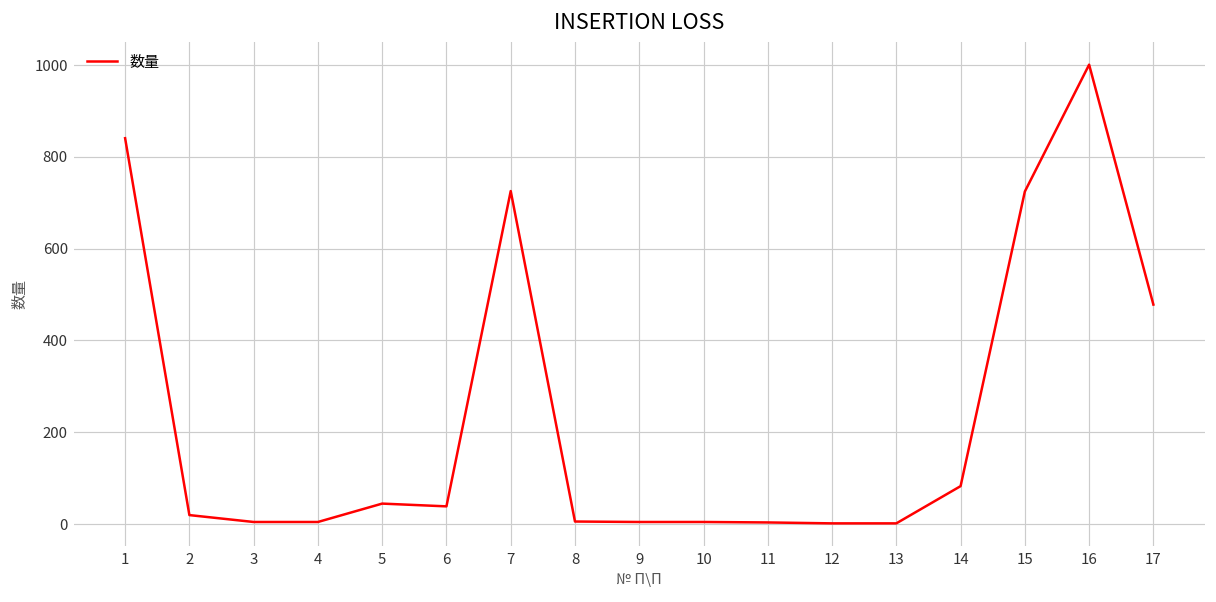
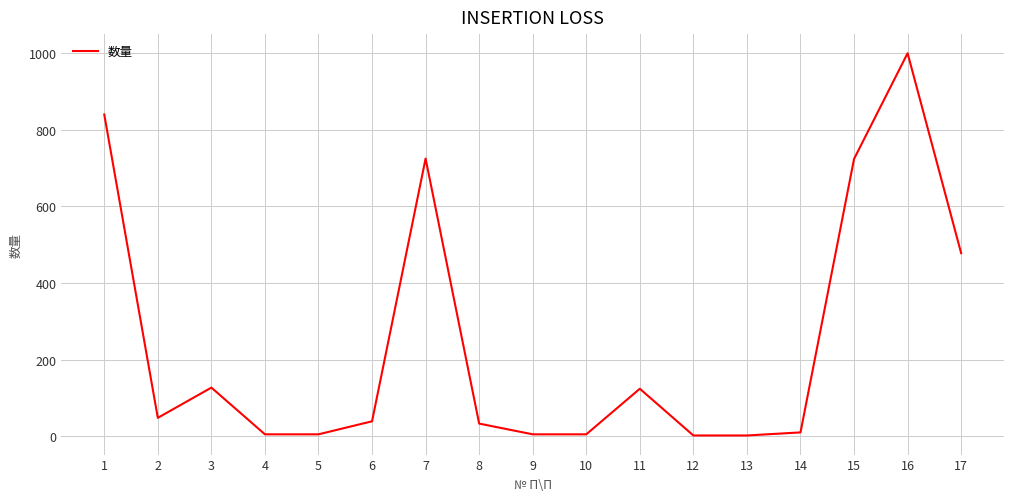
  {
    "1": 840,
-   "2": 20,
-   "3": 10,
+   "2": 50,
+   "3": 130,
    "4": 10,
-   "5": 50,
+   "5": 10,
    "6": 40,
    "7": 730,
-   "8": 10,
+   "8": 30,
    "9": 10,
    "10": 10,
-   "11": 0,
+   "11": 120,
    "12": 0,
    "13": 0,
-   "14": 80,
+   "14": 10,
    "15": 720,
    "16": 1000,
    "17": 480
  }
